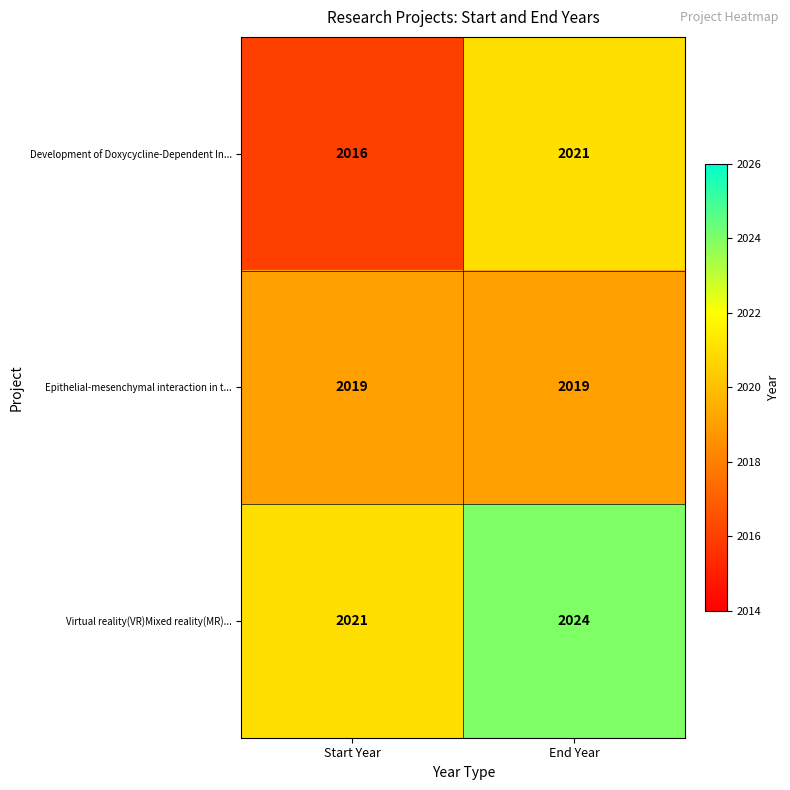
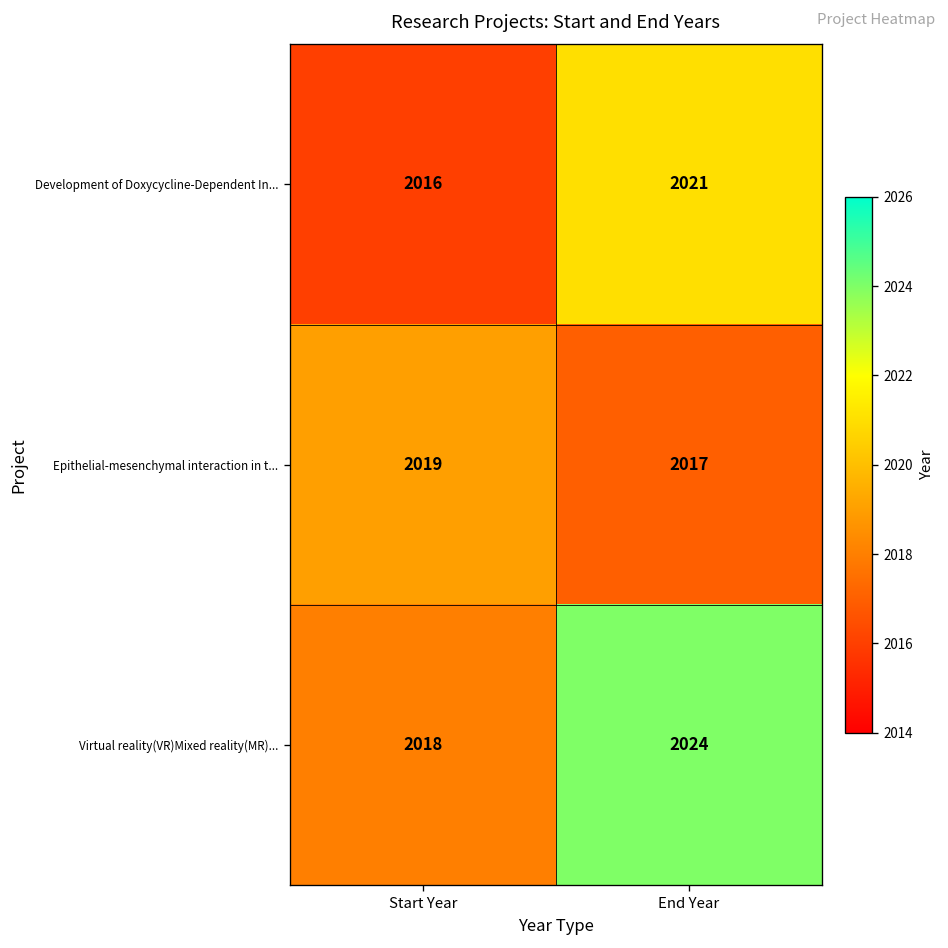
  {
    "Development of Doxycycline-Dependent In...": {
      "Start Year": 2016,
      "End Year": 2021
    },
    "Epithelial-mesenchymal interaction in t...": {
      "Start Year": 2019,
-     "End Year": 2019
+     "End Year": 2017
    },
    "Virtual reality(VR)Mixed reality(MR)...": {
-     "Start Year": 2021,
+     "Start Year": 2018,
      "End Year": 2024
    }
  }
